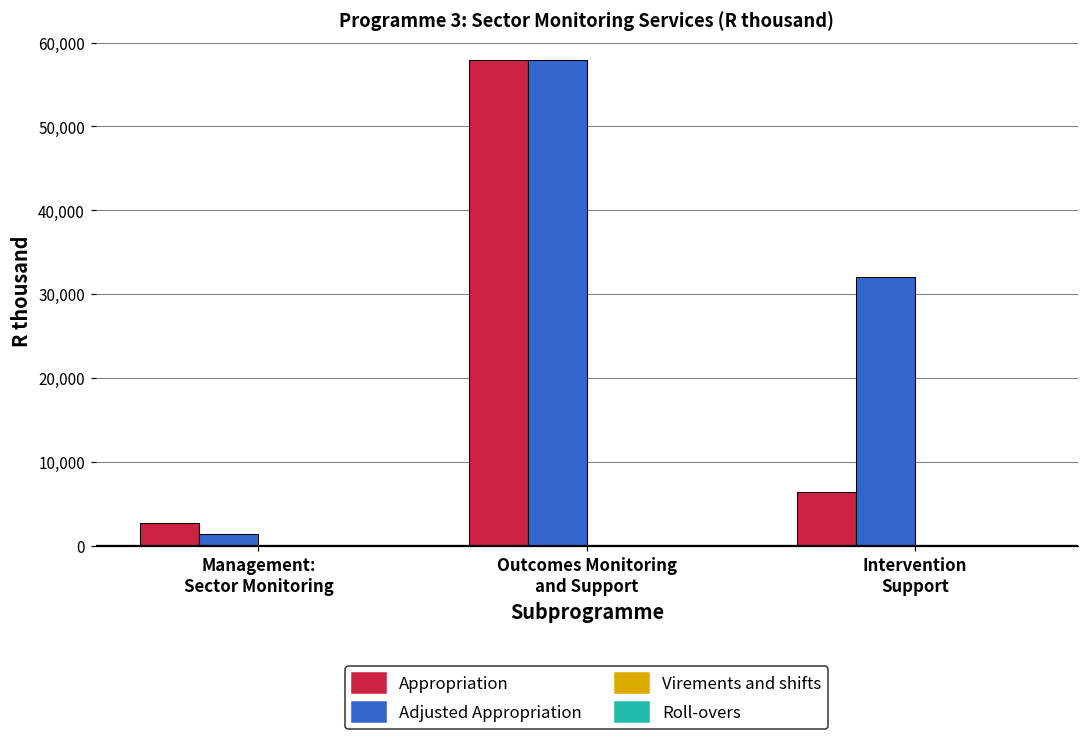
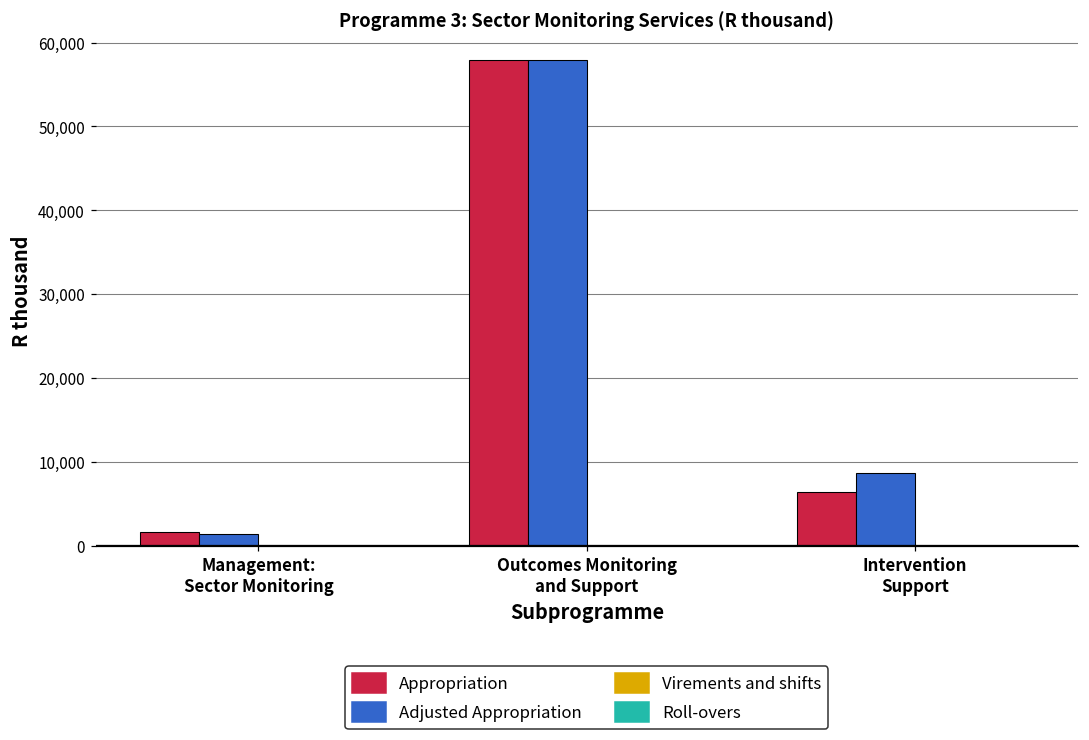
  {
    "Appropriation": {
-     "Management: Sector Monitoring": "3,000",
+     "Management: Sector Monitoring": "2,000",
      "Outcomes Monitoring and Support": "58,000",
      "Intervention Support": "6,000"
    },
    "Adjusted Appropriation": {
      "Management: Sector Monitoring": "1,000",
      "Outcomes Monitoring and Support": "58,000",
-     "Intervention Support": "32,000"
+     "Intervention Support": "9,000"
    },
    "Virements and shifts": {
      "Management: Sector Monitoring": "0",
      "Outcomes Monitoring and Support": "0",
      "Intervention Support": "0"
    },
    "Roll-overs": {
      "Management: Sector Monitoring": "0",
      "Outcomes Monitoring and Support": "0",
      "Intervention Support": "0"
    }
  }
